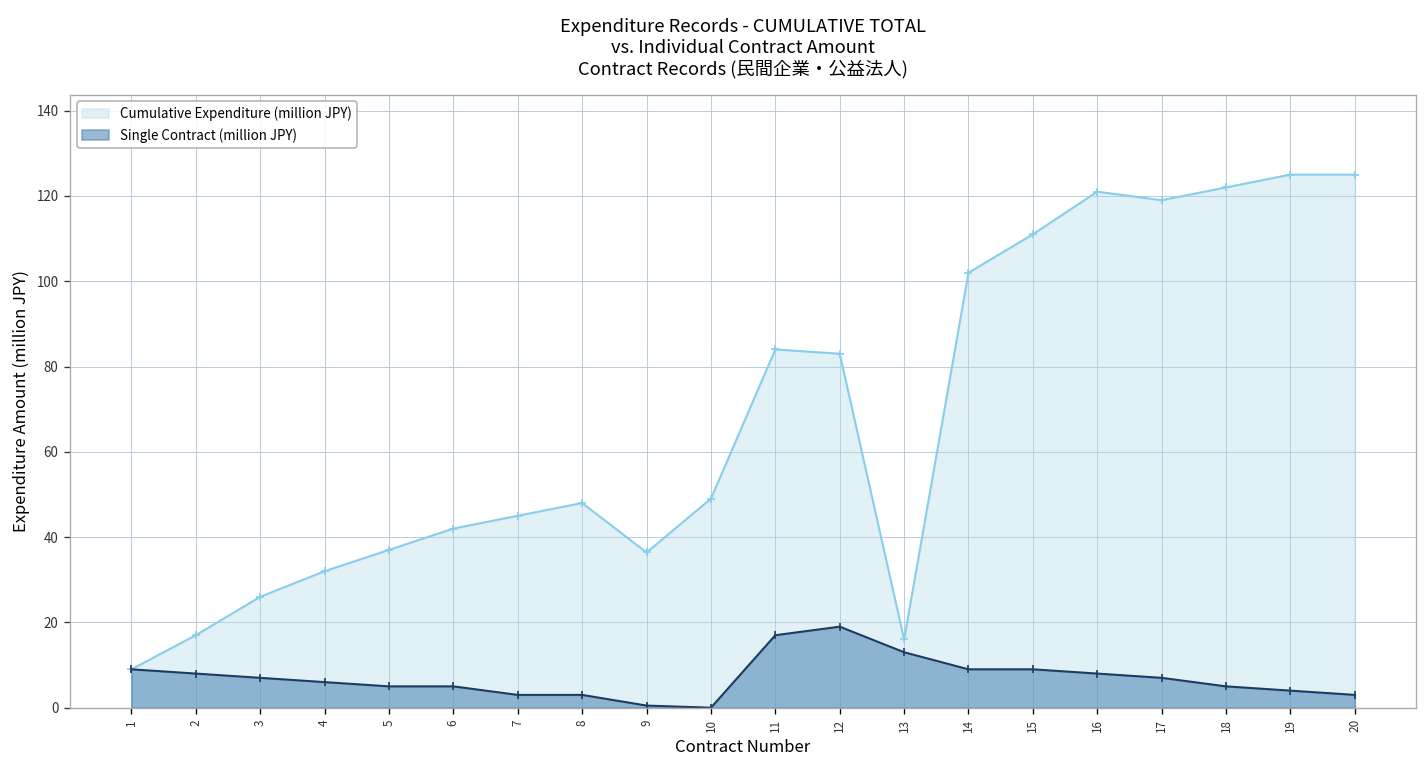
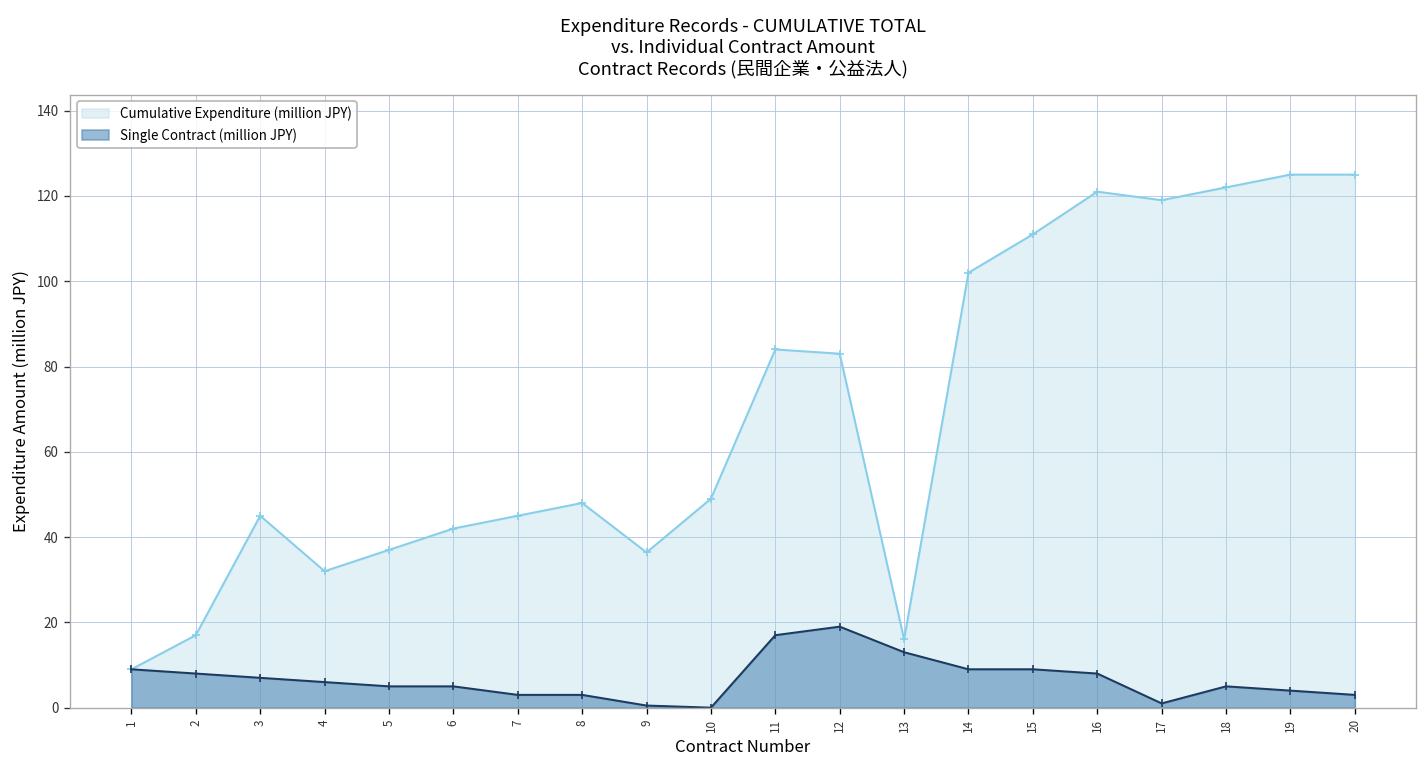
  {
    "Cumulative Expenditure (million JPY)": {
      "2": 17,
-     "3": 26,
+     "3": 45,
      "4": 32,
      "5": 37,
      "6": 42,
      "7": 45,
      "8": 48,
      "9": 36,
      "10": 49,
      "11": 84,
      "12": 83,
      "13": 16,
      "14": 102,
      "15": 111,
      "16": 121,
      "17": 119,
      "18": 122,
      "19": 125,
      "20": 125
    },
    "Single Contract (million JPY)": {
      "2": 8,
      "3": 7,
      "4": 6,
      "5": 5,
      "6": 5,
      "7": 3,
      "8": 3,
      "9": 1,
      "10": 0,
      "11": 17,
      "12": 19,
      "13": 13,
      "14": 9,
      "15": 9,
      "16": 8,
-     "17": 7,
+     "17": 1,
      "18": 5,
      "19": 4,
      "20": 3
    }
  }
